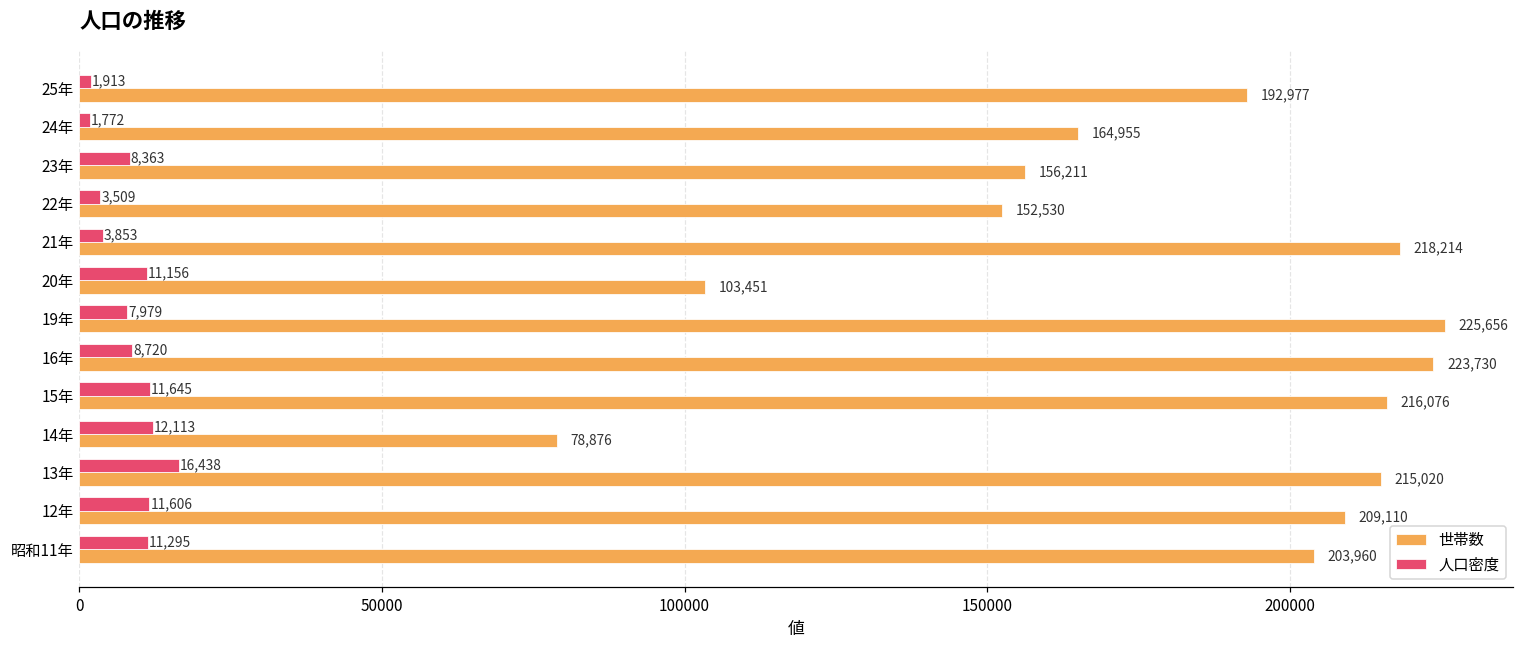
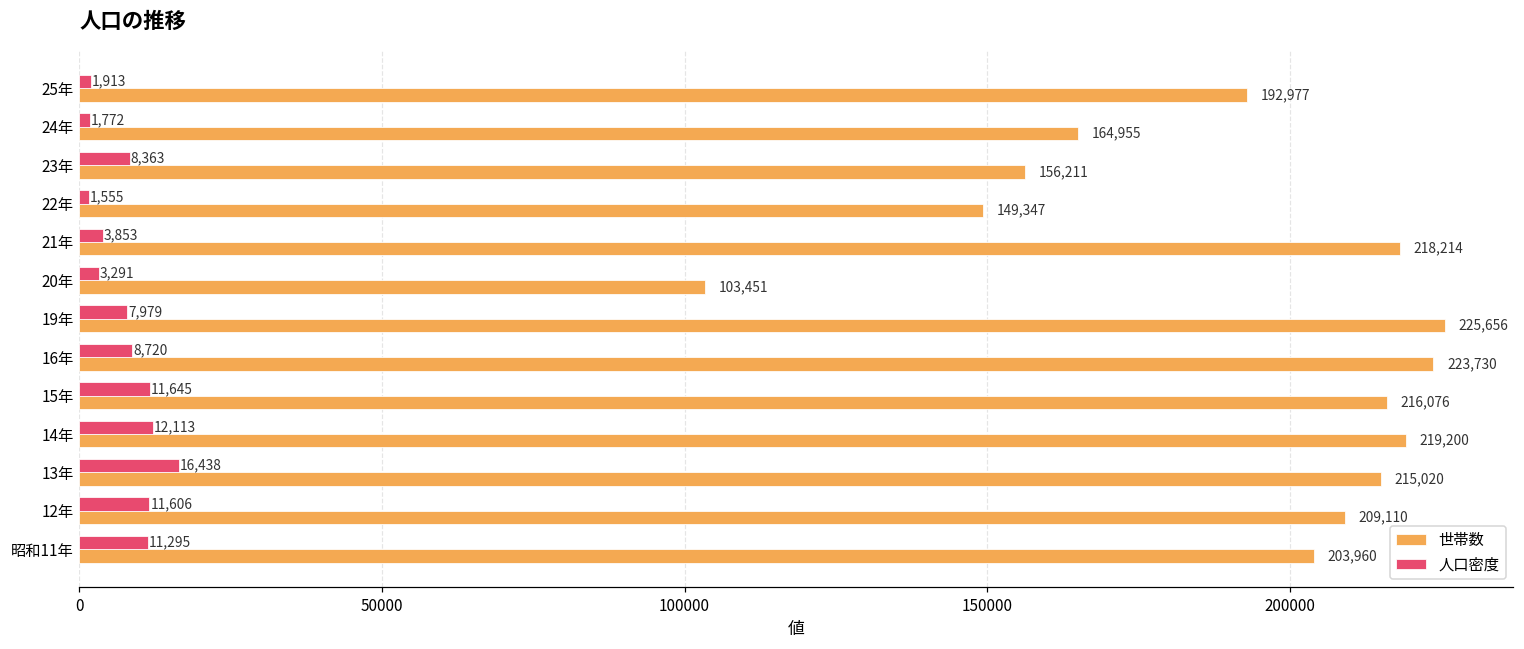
  {
    "世帯数": {
      "25年": "192,977",
      "24年": "164,955",
      "23年": "156,211",
-     "22年": "152,530",
+     "22年": "149,347",
      "21年": "218,214",
      "20年": "103,451",
      "19年": "225,656",
      "16年": "223,730",
      "15年": "216,076",
-     "14年": "78,876",
+     "14年": "219,200",
      "13年": "215,020",
      "12年": "209,110",
      "昭和11年": "203,960"
    },
    "人口密度": {
      "25年": "1,913",
      "24年": "1,772",
      "23年": "8,363",
-     "22年": "3,509",
+     "22年": "1,555",
      "21年": "3,853",
-     "20年": "11,156",
+     "20年": "3,291",
      "19年": "7,979",
      "16年": "8,720",
      "15年": "11,645",
      "14年": "12,113",
      "13年": "16,438",
      "12年": "11,606",
      "昭和11年": "11,295"
    }
  }
